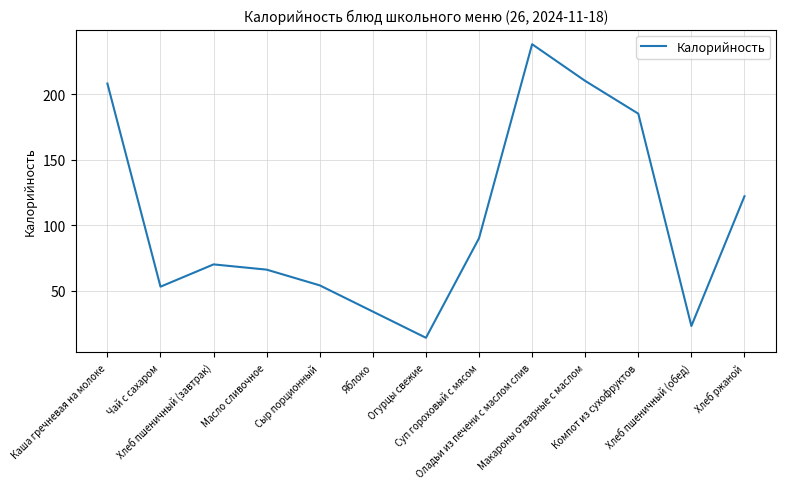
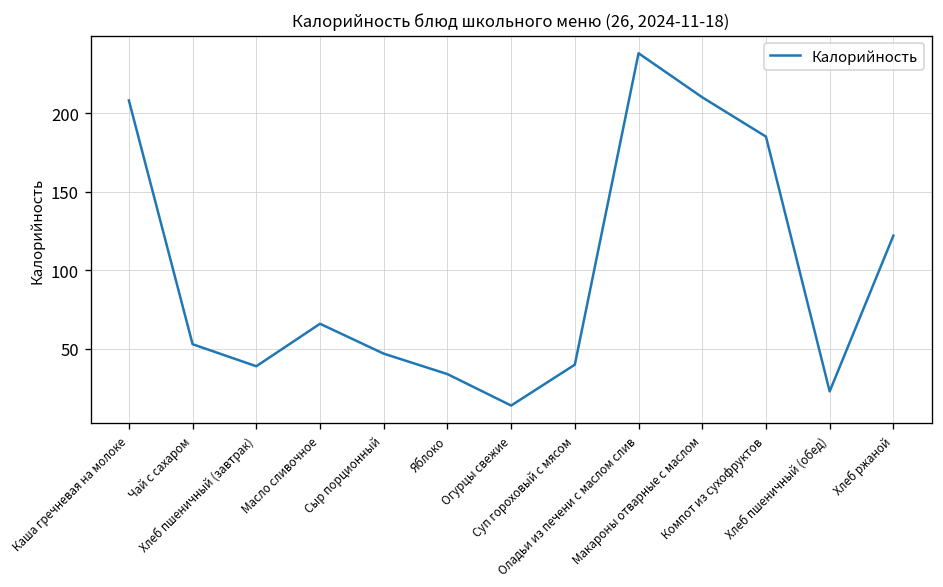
  {
    "Каша гречневая на молоке": 208,
    "Чай с сахаром": 53,
-   "Хлеб пшеничный (завтрак)": 70,
+   "Хлеб пшеничный (завтрак)": 39,
    "Масло сливочное": 66,
-   "Сыр порционный": 54,
+   "Сыр порционный": 47,
    "Яблоко": 34,
    "Огурцы свежие": 14,
-   "Суп гороховый с мясом": 90,
+   "Суп гороховый с мясом": 40,
    "Оладьи из печени с маслом слив": 238,
    "Макароны отварные с маслом": 210,
    "Компот из сухофруктов": 185,
    "Хлеб пшеничный (обед)": 23,
    "Хлеб ржаной": 122
  }
